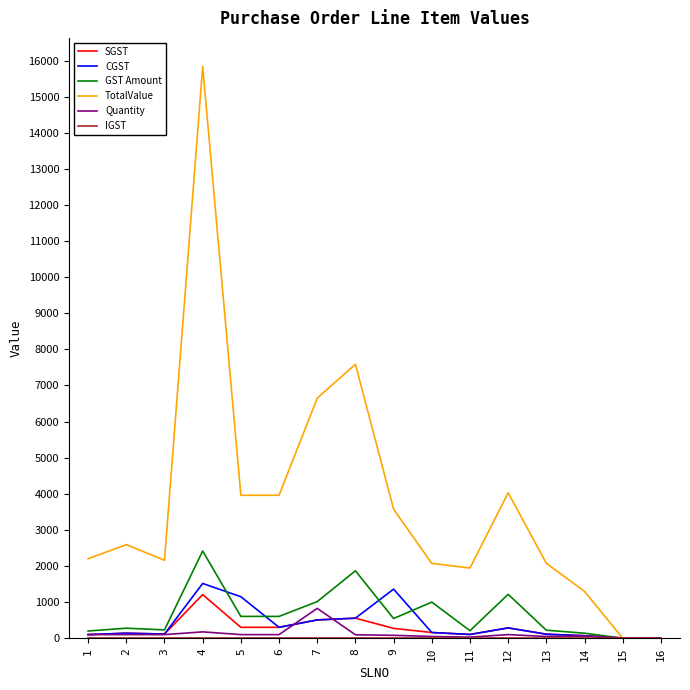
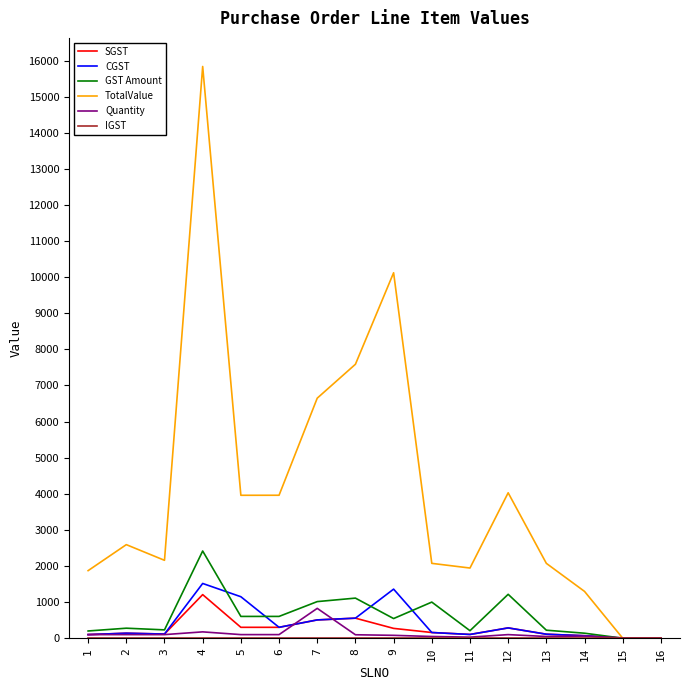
  {
    "SGST": {
      "4": 1200,
      "5": 300,
      "9": 300
    },
    "CGST": {
      "4": 1500,
      "5": 1100,
      "9": 1400
    },
    "GST Amount": {
      "1": 200,
      "2": 300,
      "3": 200,
      "4": 2400,
      "5": 600,
      "6": 600,
      "7": 1000,
-     "8": 1900,
+     "8": 1100,
      "9": 500,
      "10": 1000,
      "11": 200,
      "12": 1200,
      "13": 200
    },
    "TotalValue": {
-     "1": 2200,
+     "1": 1900,
      "2": 2600,
      "3": 2200,
      "4": 15800,
      "5": 4000,
      "6": 4000,
      "7": 6600,
      "8": 7600,
-     "9": 3600,
+     "9": 10100,
      "10": 2100,
      "11": 1900,
      "12": 4000,
      "13": 2100,
      "14": 1300
    },
    "Quantity": {
      "4": 200,
      "5": 100,
      "6": 100,
      "7": 800,
      "8": 100,
      "9": 100,
      "12": 100
    },
    "IGST": {
      "1": 0,
      "2": 0,
      "3": 0,
      "4": 0,
      "5": 0,
      "6": 0,
      "7": 0,
      "8": 0,
      "9": 0,
      "12": 0
    }
  }
